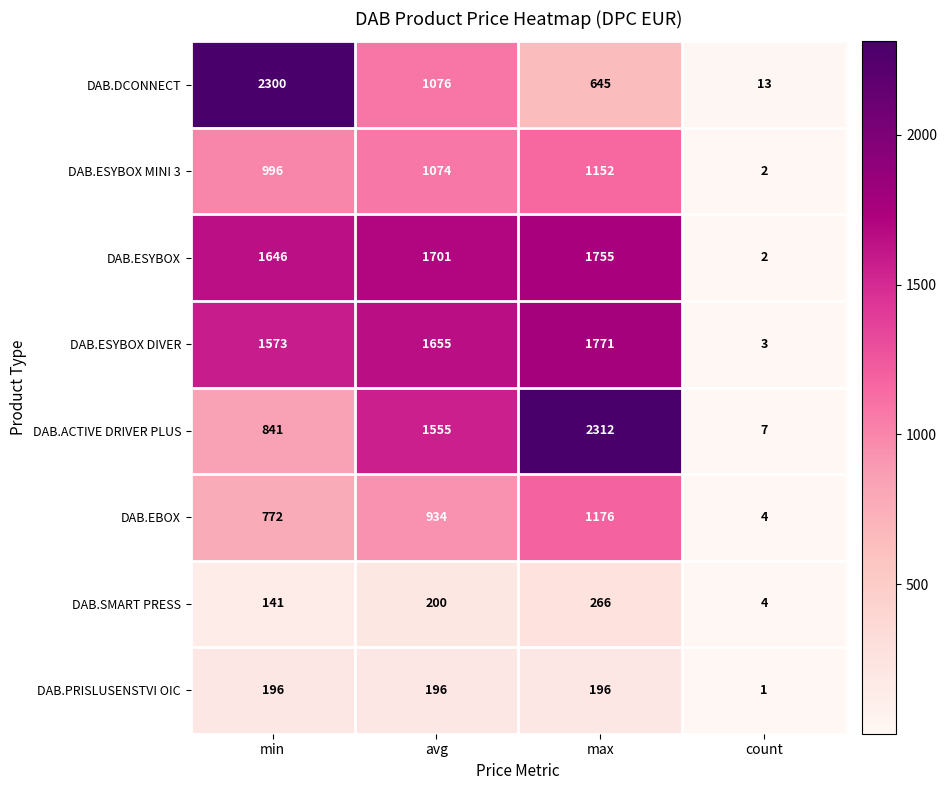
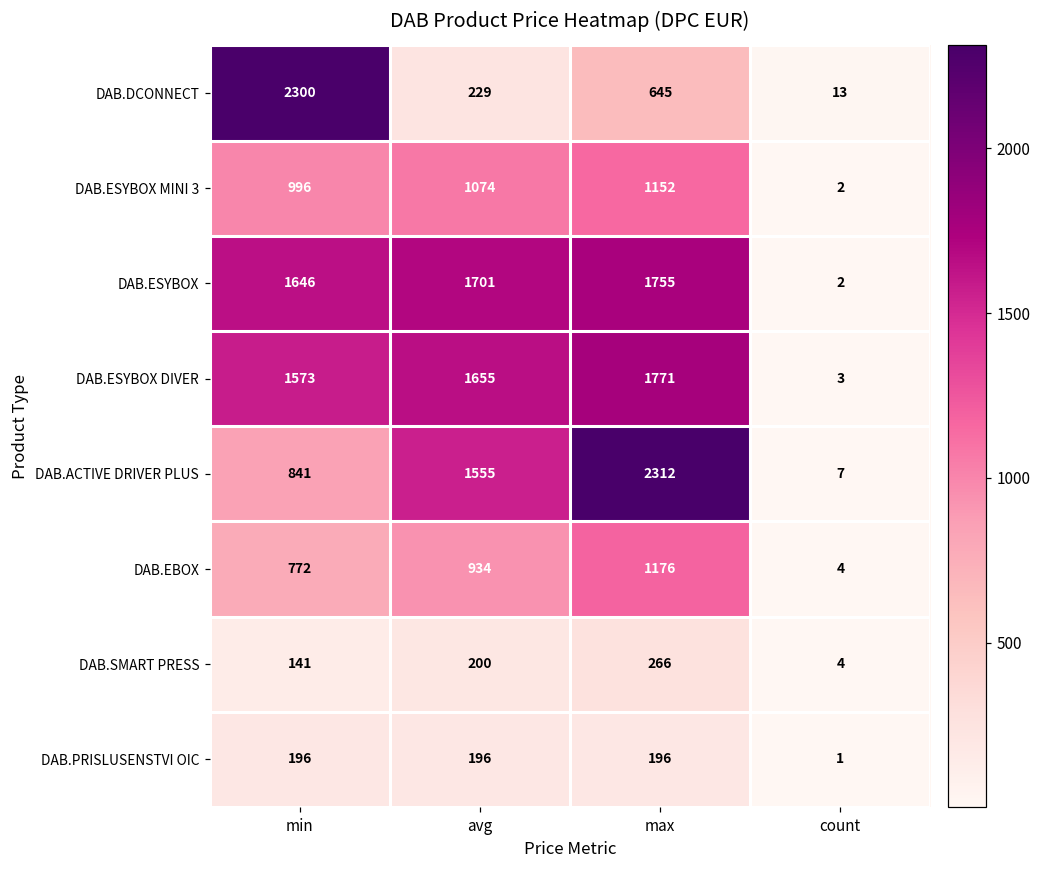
  {
    "DAB.DCONNECT": {
      "min": 2300,
-     "avg": 1076,
+     "avg": 229,
      "max": 645,
      "count": 13
    },
    "DAB.ESYBOX MINI 3": {
      "min": 996,
      "avg": 1074,
      "max": 1152,
      "count": 2
    },
    "DAB.ESYBOX": {
      "min": 1646,
      "avg": 1701,
      "max": 1755,
      "count": 2
    },
    "DAB.ESYBOX DIVER": {
      "min": 1573,
      "avg": 1655,
      "max": 1771,
      "count": 3
    },
    "DAB.ACTIVE DRIVER PLUS": {
      "min": 841,
      "avg": 1555,
      "max": 2312,
      "count": 7
    },
    "DAB.EBOX": {
      "min": 772,
      "avg": 934,
      "max": 1176,
      "count": 4
    },
    "DAB.SMART PRESS": {
      "min": 141,
      "avg": 200,
      "max": 266,
      "count": 4
    },
    "DAB.PRISLUSENSTVI OIC": {
      "min": 196,
      "avg": 196,
      "max": 196,
      "count": 1
    }
  }
